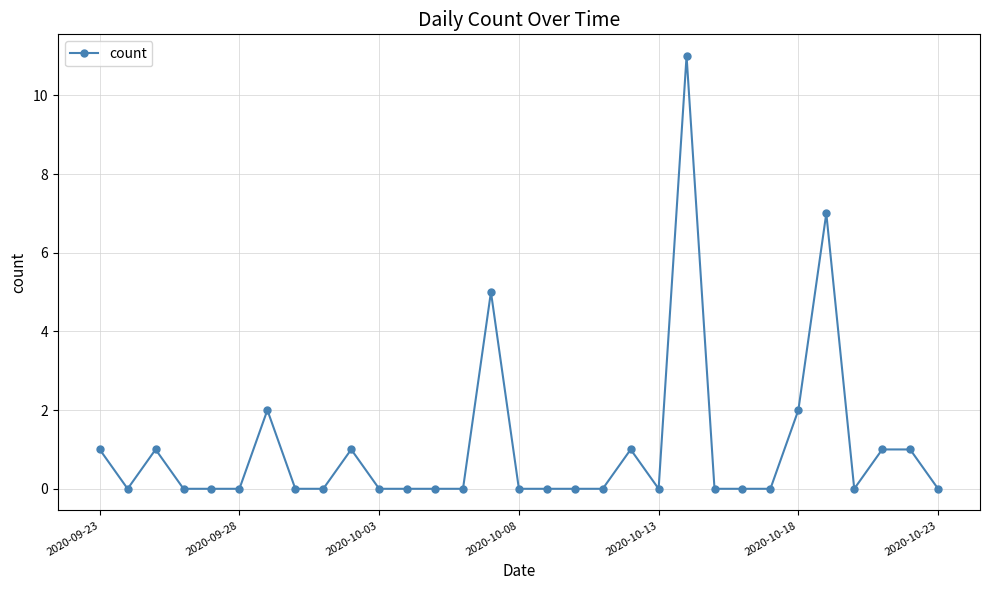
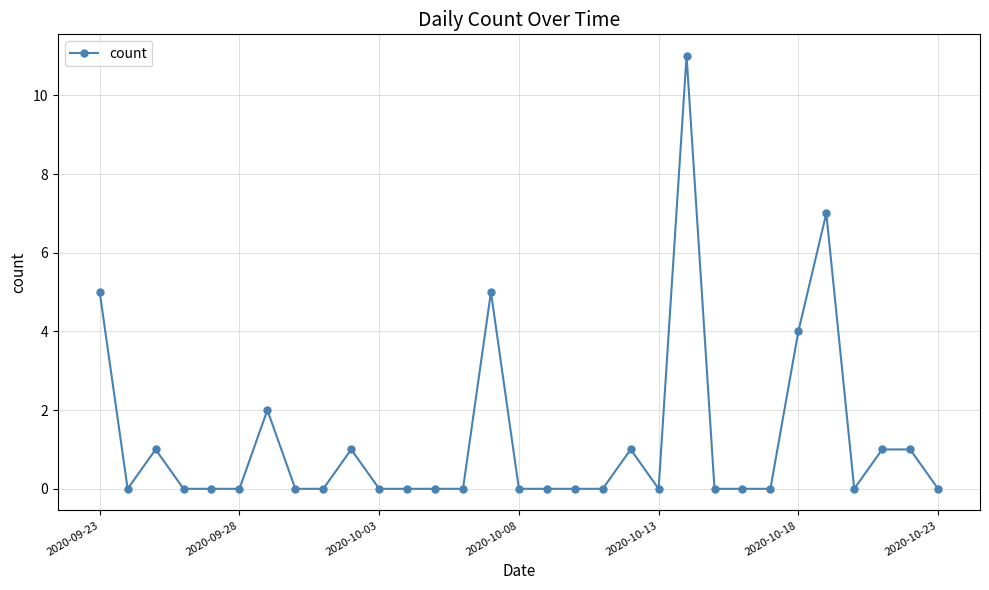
  {
-   "2020-09-23": 1,
+   "2020-09-23": 5,
    "2020-09-28": 0,
    "2020-10-03": 0,
    "2020-10-08": 0,
    "2020-10-13": 0,
-   "2020-10-18": 2,
+   "2020-10-18": 4,
    "2020-10-23": 0
  }
